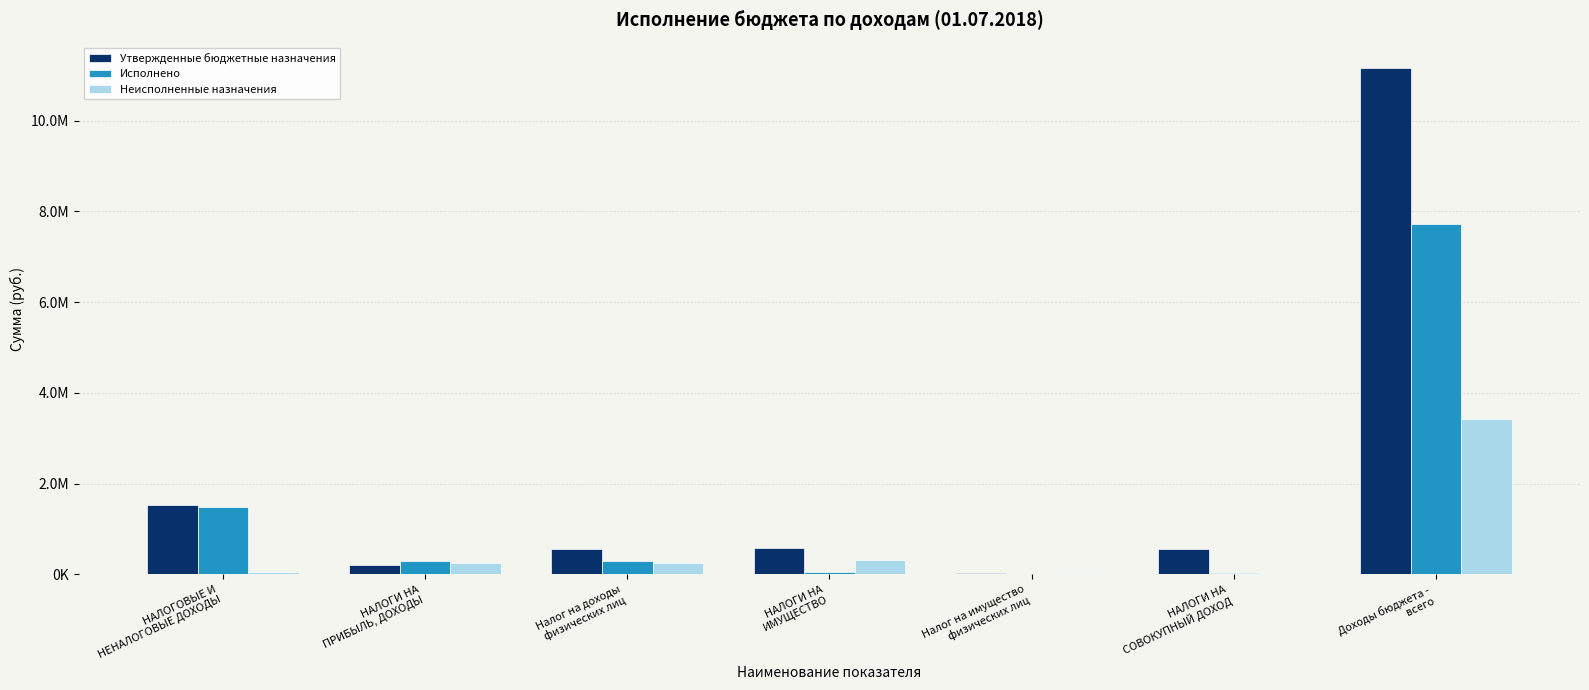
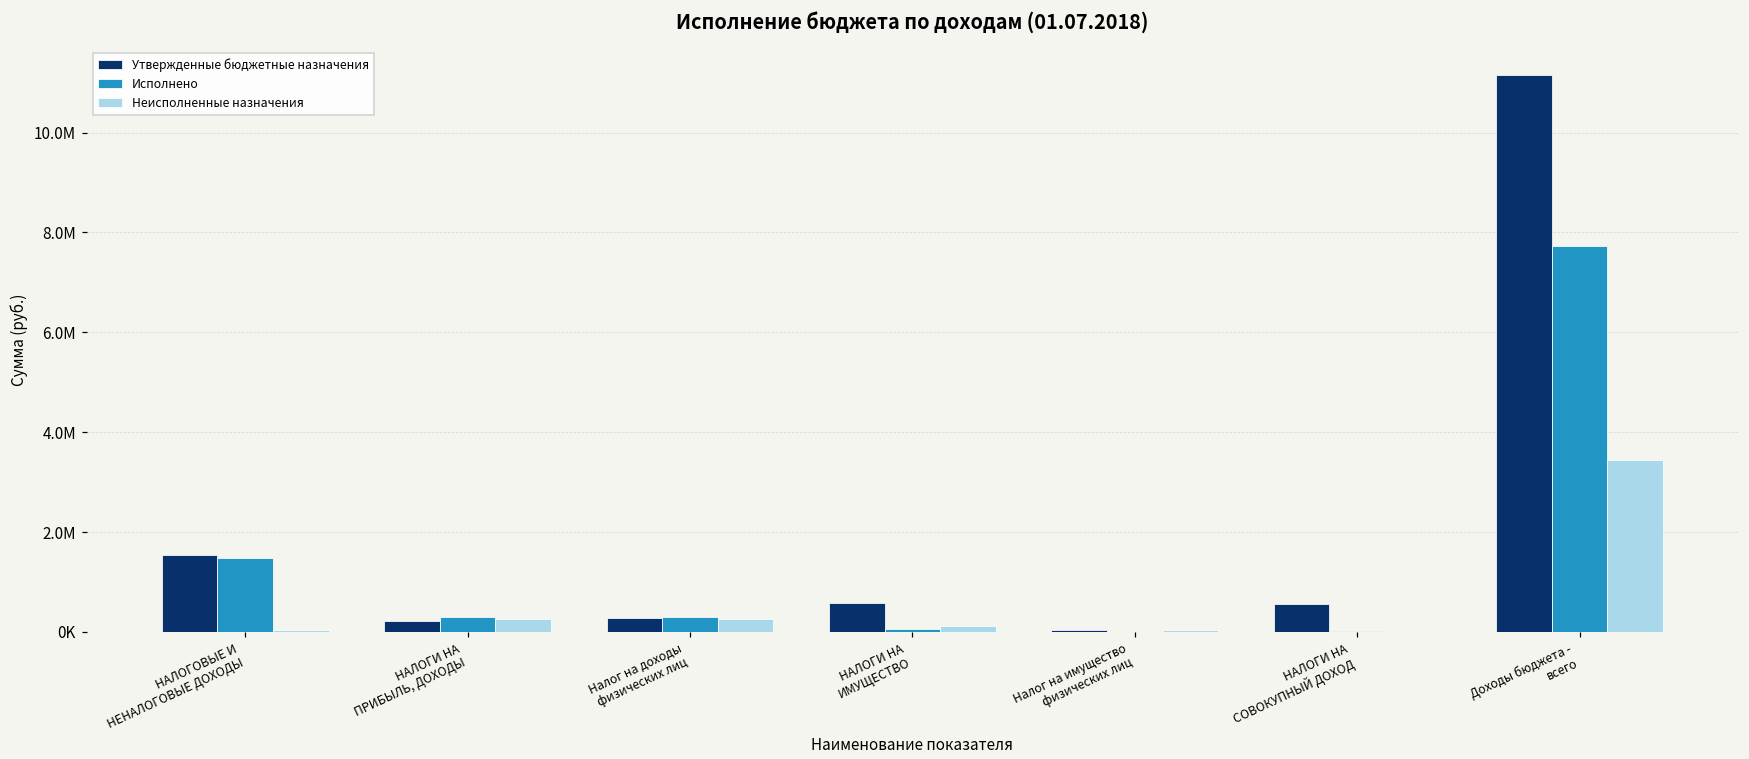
  {
    "Утвержденные бюджетные назначения": {
      "НАЛОГОВЫЕ И НЕНАЛОГОВЫЕ ДОХОДЫ": 1500000,
      "НАЛОГИ НА ПРИБЫЛЬ, ДОХОДЫ": 200000,
-     "Налог на доходы физических лиц": 600000,
+     "Налог на доходы физических лиц": 300000,
      "НАЛОГИ НА ИМУЩЕСТВО": 600000,
      "НАЛОГИ НА СОВОКУПНЫЙ ДОХОД": 600000,
      "Доходы бюджета - всего": 11200000
    },
    "Исполнено": {
      "НАЛОГОВЫЕ И НЕНАЛОГОВЫЕ ДОХОДЫ": 1500000,
      "НАЛОГИ НА ПРИБЫЛЬ, ДОХОДЫ": 300000,
      "Налог на доходы физических лиц": 300000,
      "НАЛОГИ НА ИМУЩЕСТВО": 100000,
      "Доходы бюджета - всего": 7700000
    },
    "Неисполненные назначения": {
      "НАЛОГИ НА ПРИБЫЛЬ, ДОХОДЫ": 300000,
      "Налог на доходы физических лиц": 300000,
-     "НАЛОГИ НА ИМУЩЕСТВО": 300000,
+     "НАЛОГИ НА ИМУЩЕСТВО": 100000,
      "НАЛОГИ НА СОВОКУПНЫЙ ДОХОД": 0,
      "Доходы бюджета - всего": 3400000
    }
  }
